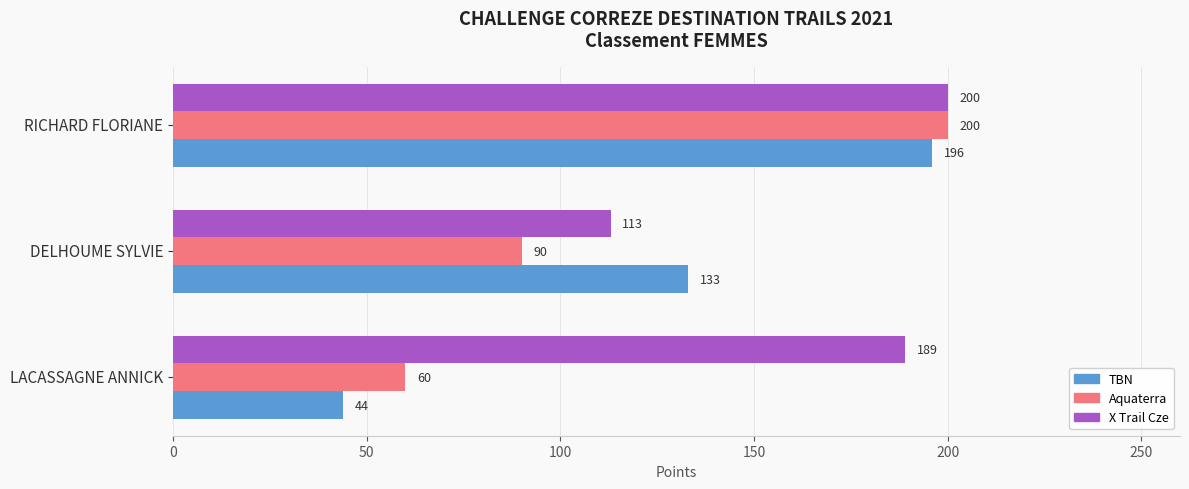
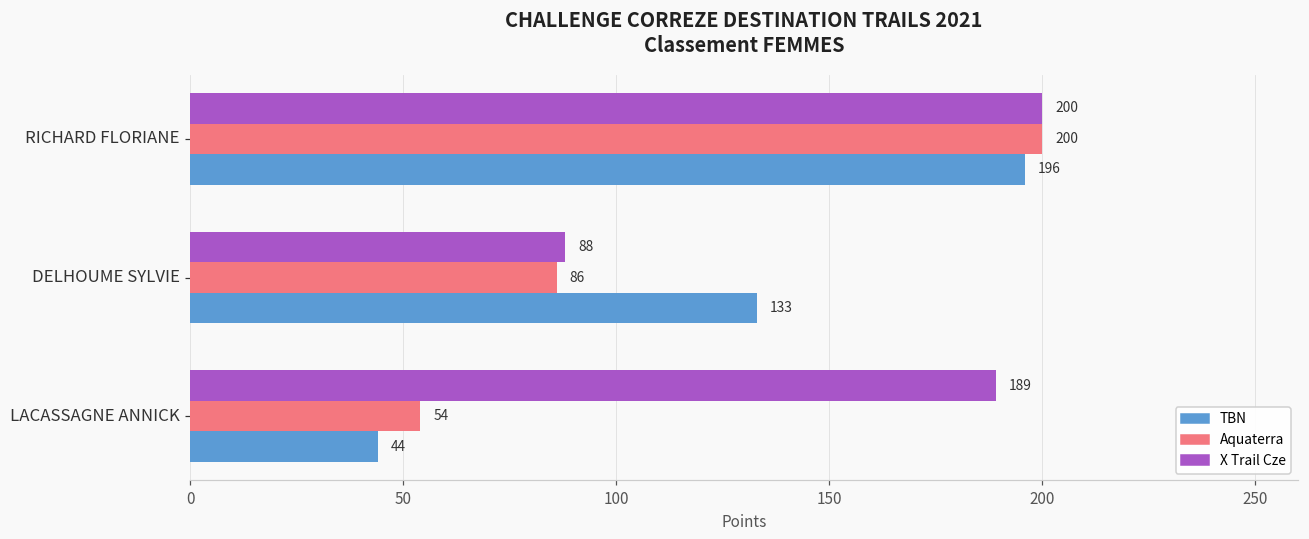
  {
    "TBN": {
      "RICHARD FLORIANE": 196,
      "DELHOUME SYLVIE": 133,
      "LACASSAGNE ANNICK": 44
    },
    "Aquaterra": {
      "RICHARD FLORIANE": 200,
-     "DELHOUME SYLVIE": 90,
-     "LACASSAGNE ANNICK": 60
+     "DELHOUME SYLVIE": 86,
+     "LACASSAGNE ANNICK": 54
    },
    "X Trail Cze": {
      "RICHARD FLORIANE": 200,
-     "DELHOUME SYLVIE": 113,
+     "DELHOUME SYLVIE": 88,
      "LACASSAGNE ANNICK": 189
    }
  }
